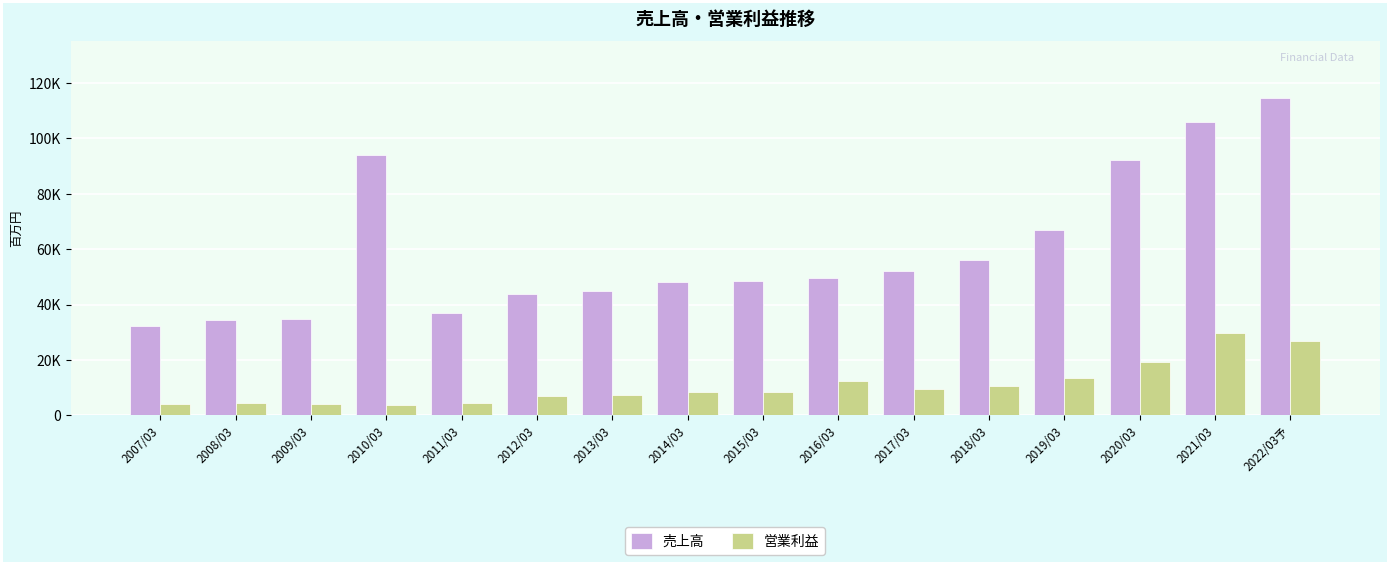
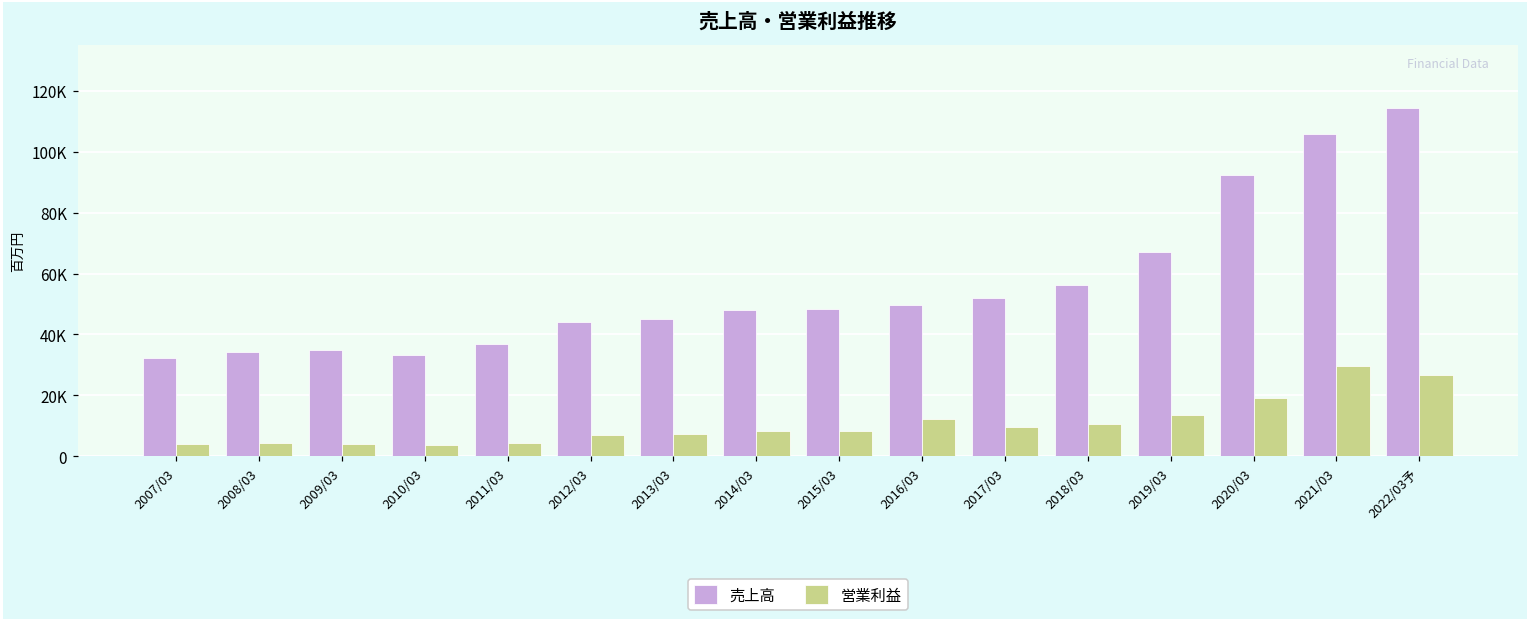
  {
    "売上高": {
      "2007/03": 32000,
      "2008/03": 34000,
      "2009/03": 35000,
-     "2010/03": 94000,
+     "2010/03": 33000,
      "2011/03": 37000,
      "2012/03": 44000,
      "2013/03": 45000,
      "2014/03": 48000,
      "2015/03": 48000,
      "2016/03": 50000,
      "2017/03": 52000,
      "2018/03": 56000,
      "2019/03": 67000,
      "2020/03": 92000,
      "2021/03": 106000,
      "2022/03予": 114000
    },
    "営業利益": {
      "2007/03": 4000,
      "2008/03": 4000,
      "2009/03": 4000,
      "2010/03": 4000,
      "2011/03": 4000,
      "2012/03": 7000,
      "2013/03": 7000,
      "2014/03": 8000,
      "2015/03": 8000,
      "2016/03": 12000,
      "2017/03": 10000,
      "2018/03": 11000,
      "2019/03": 14000,
      "2020/03": 19000,
      "2021/03": 30000,
      "2022/03予": 27000
    }
  }
